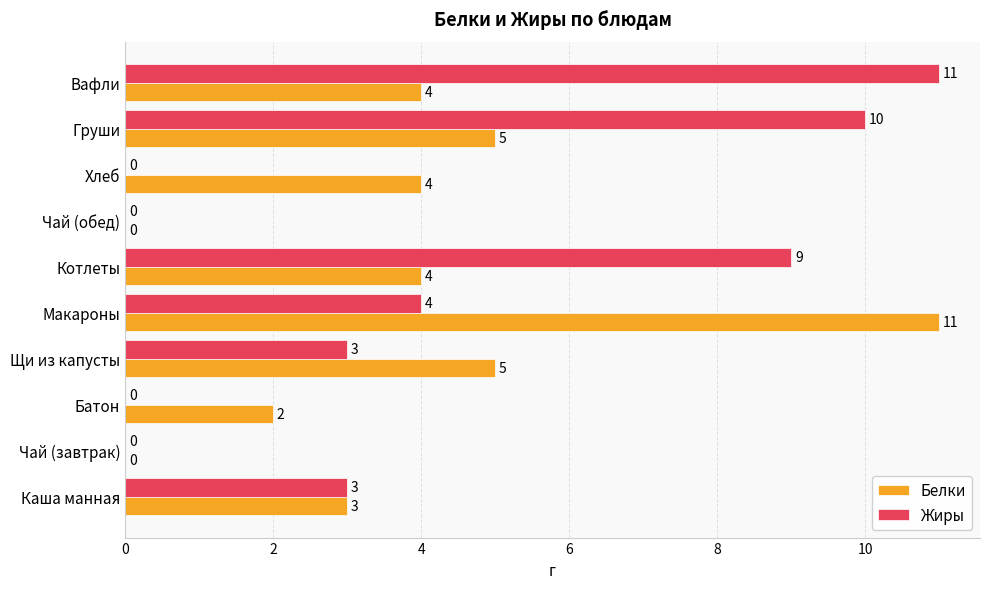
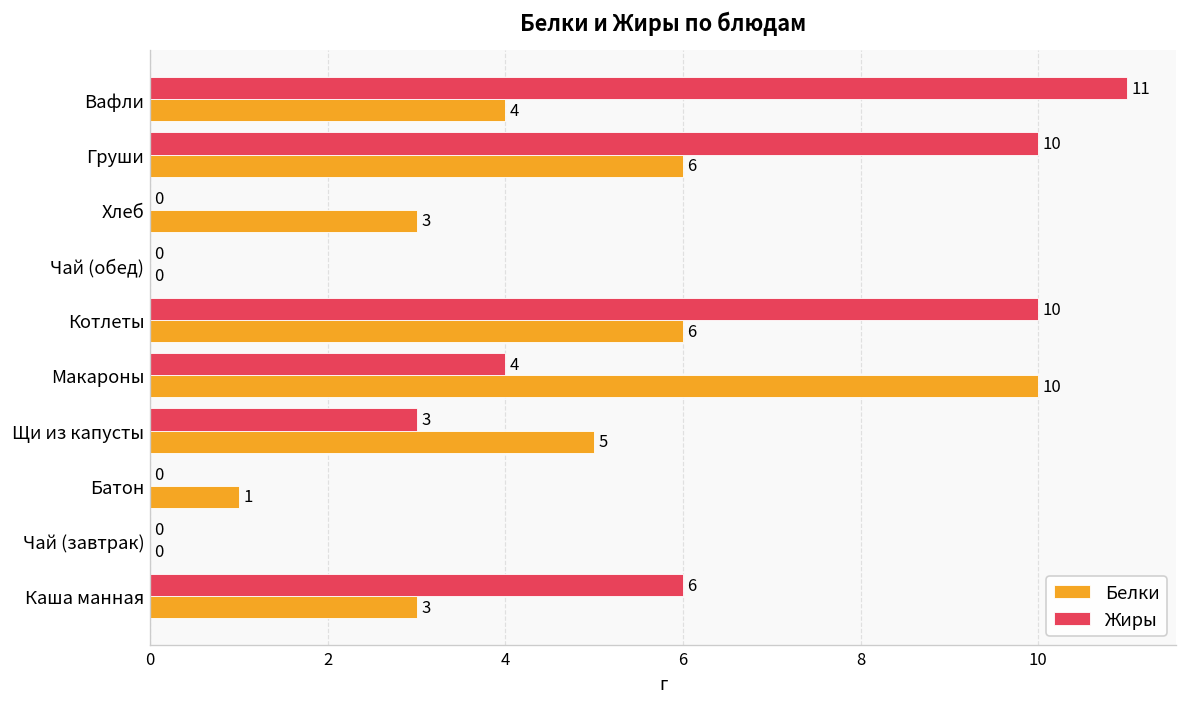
  {
    "Белки": {
      "Вафли": 4,
-     "Груши": 5,
-     "Хлеб": 4,
+     "Груши": 6,
+     "Хлеб": 3,
      "Чай (обед)": 0,
-     "Котлеты": 4,
-     "Макароны": 11,
+     "Котлеты": 6,
+     "Макароны": 10,
      "Щи из капусты": 5,
-     "Батон": 2,
+     "Батон": 1,
      "Чай (завтрак)": 0,
      "Каша манная": 3
    },
    "Жиры": {
      "Вафли": 11,
      "Груши": 10,
      "Хлеб": 0,
      "Чай (обед)": 0,
-     "Котлеты": 9,
+     "Котлеты": 10,
      "Макароны": 4,
      "Щи из капусты": 3,
      "Батон": 0,
      "Чай (завтрак)": 0,
-     "Каша манная": 3
+     "Каша манная": 6
    }
  }
